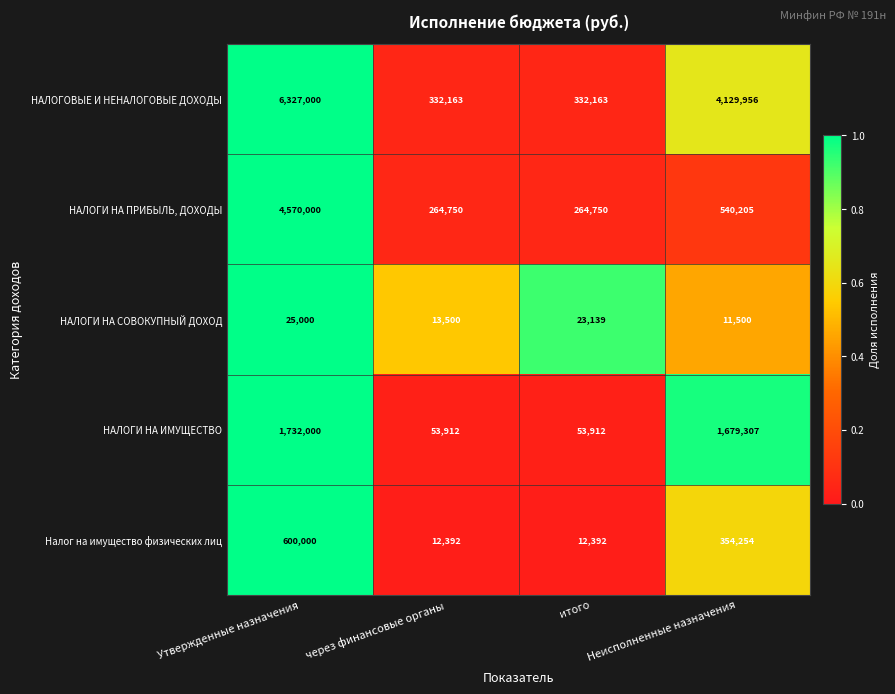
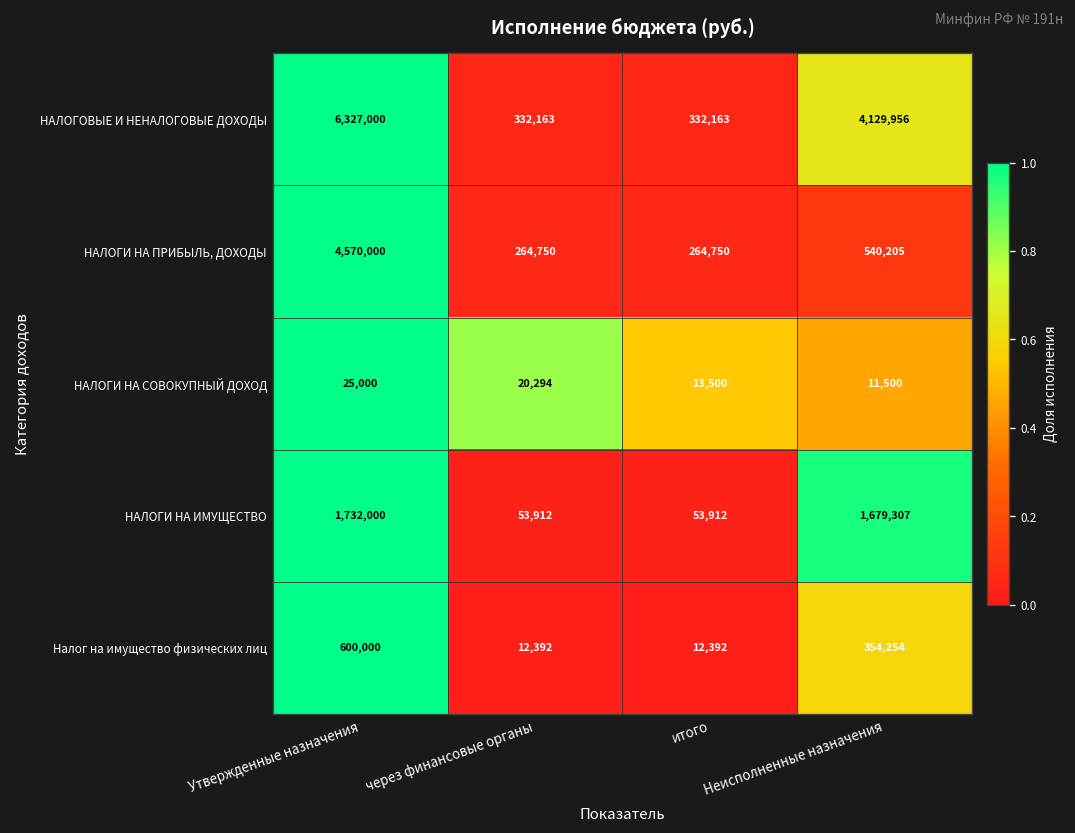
  {
    "НАЛОГОВЫЕ И НЕНАЛОГОВЫЕ ДОХОДЫ": {
      "Утвержденные назначения": "6,327,000",
      "через финансовые органы": "332,163",
      "итого": "332,163",
      "Неисполненные назначения": "4,129,956"
    },
    "НАЛОГИ НА ПРИБЫЛЬ, ДОХОДЫ": {
      "Утвержденные назначения": "4,570,000",
      "через финансовые органы": "264,750",
      "итого": "264,750",
      "Неисполненные назначения": "540,205"
    },
    "НАЛОГИ НА СОВОКУПНЫЙ ДОХОД": {
      "Утвержденные назначения": "25,000",
-     "через финансовые органы": "13,500",
-     "итого": "23,139",
+     "через финансовые органы": "20,294",
+     "итого": "13,500",
      "Неисполненные назначения": "11,500"
    },
    "НАЛОГИ НА ИМУЩЕСТВО": {
      "Утвержденные назначения": "1,732,000",
      "через финансовые органы": "53,912",
      "итого": "53,912",
      "Неисполненные назначения": "1,679,307"
    },
    "Налог на имущество физических лиц": {
      "Утвержденные назначения": "600,000",
      "через финансовые органы": "12,392",
      "итого": "12,392",
      "Неисполненные назначения": "354,254"
    }
  }
